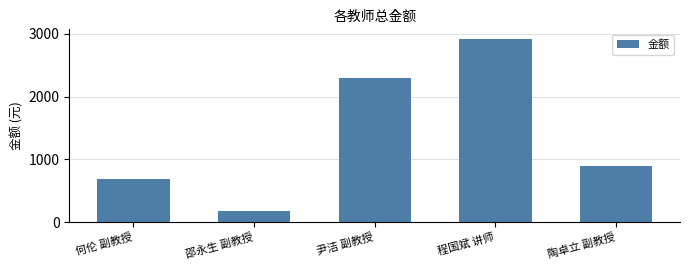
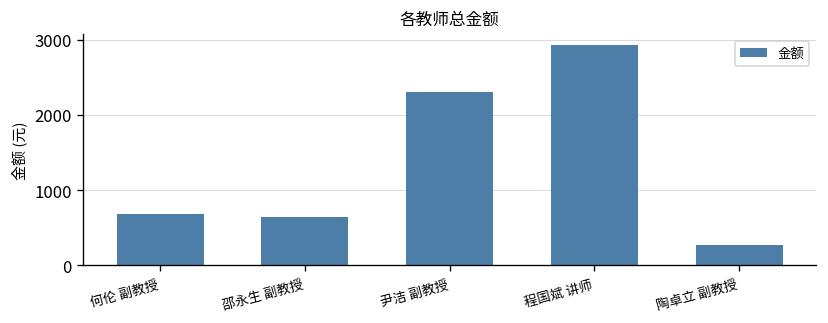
  {
    "何伦 副教授": 700,
-   "邵永生 副教授": 200,
+   "邵永生 副教授": 600,
    "尹洁 副教授": 2300,
    "程国斌 讲师": 2900,
-   "陶卓立 副教授": 900
+   "陶卓立 副教授": 300
  }
